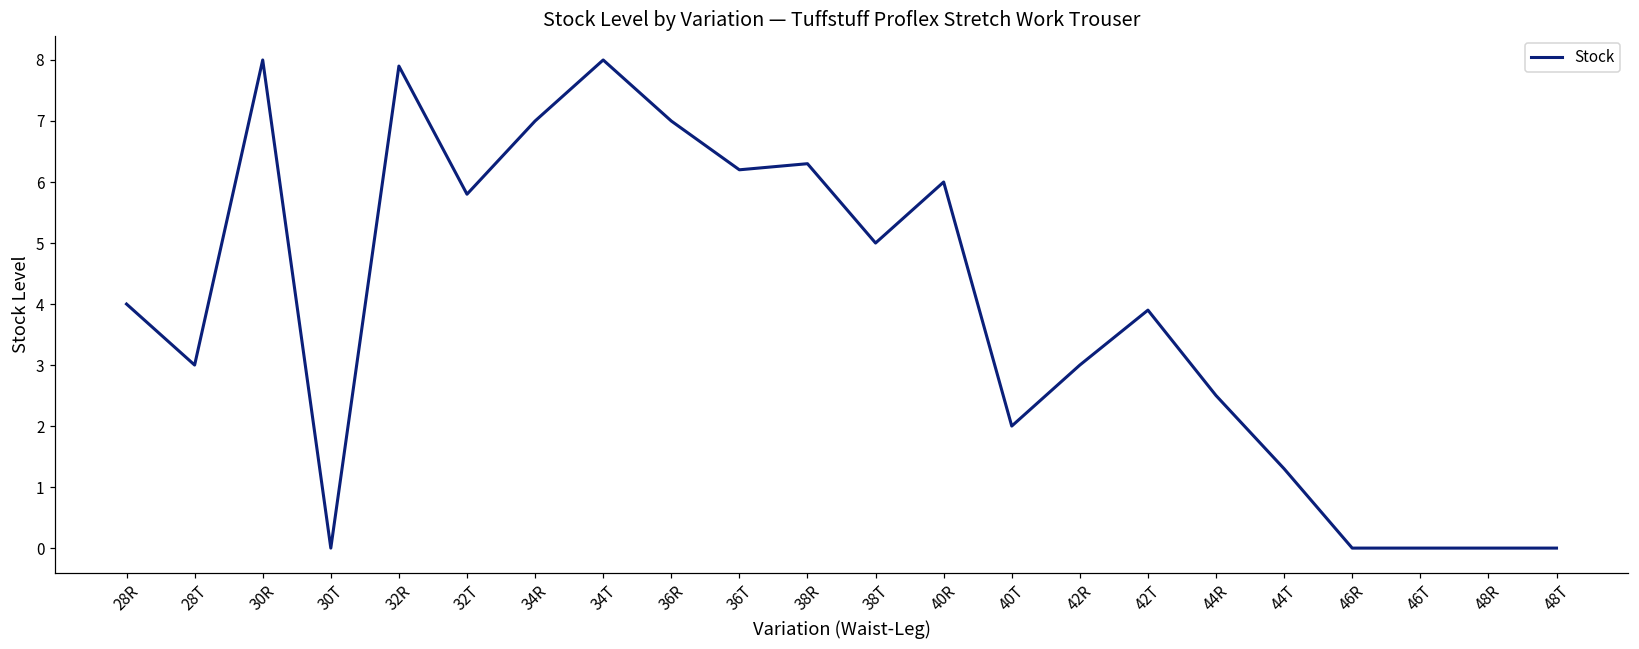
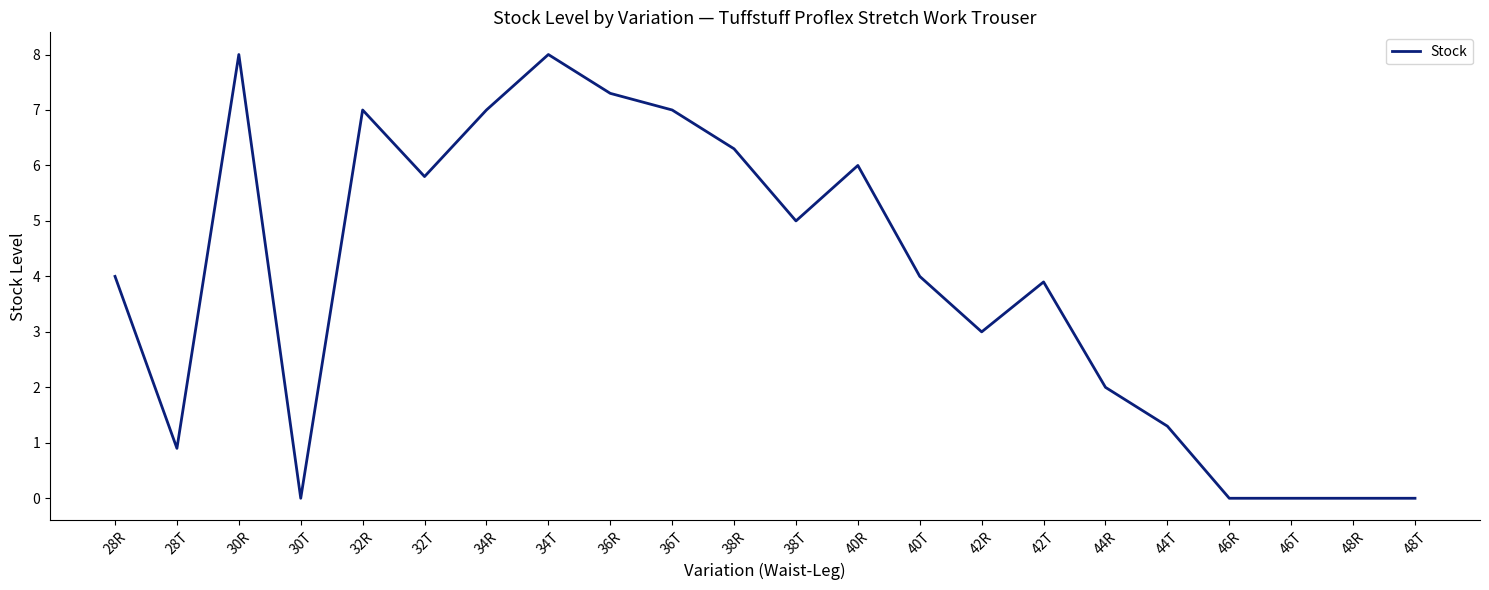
  {
    "28R": 4.0,
-   "28T": 3.0,
+   "28T": 0.9,
    "30R": 8.0,
    "30T": 0.0,
-   "32R": 7.9,
+   "32R": 7.0,
    "32T": 5.8,
    "34R": 7.0,
    "34T": 8.0,
-   "36R": 7.0,
-   "36T": 6.2,
+   "36R": 7.3,
+   "36T": 7.0,
    "38R": 6.3,
    "38T": 5.0,
    "40R": 6.0,
-   "40T": 2,
+   "40T": 4,
    "42R": 3.0,
    "42T": 3.9,
-   "44R": 2.5,
+   "44R": 2.0,
    "44T": 1.3,
    "46R": 0.0,
    "46T": 0.0,
    "48R": 0.0,
    "48T": 0.0
  }
